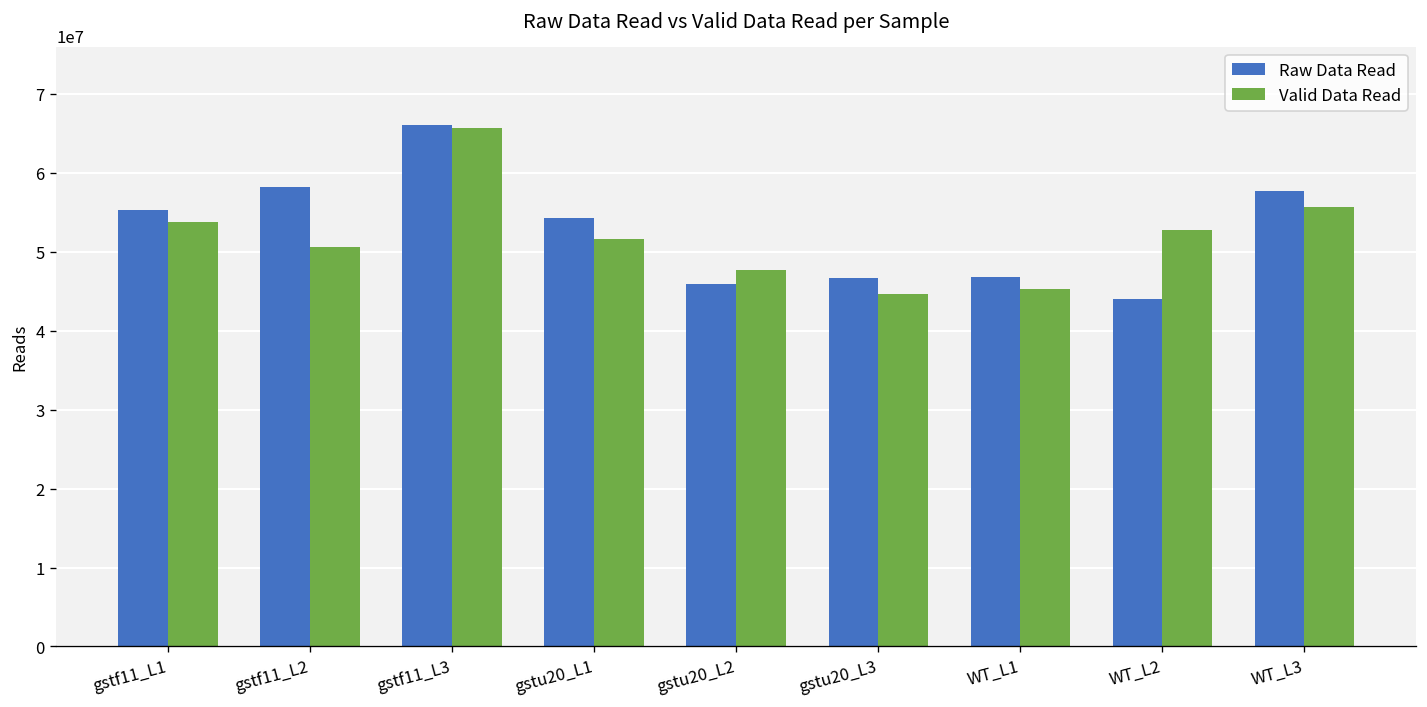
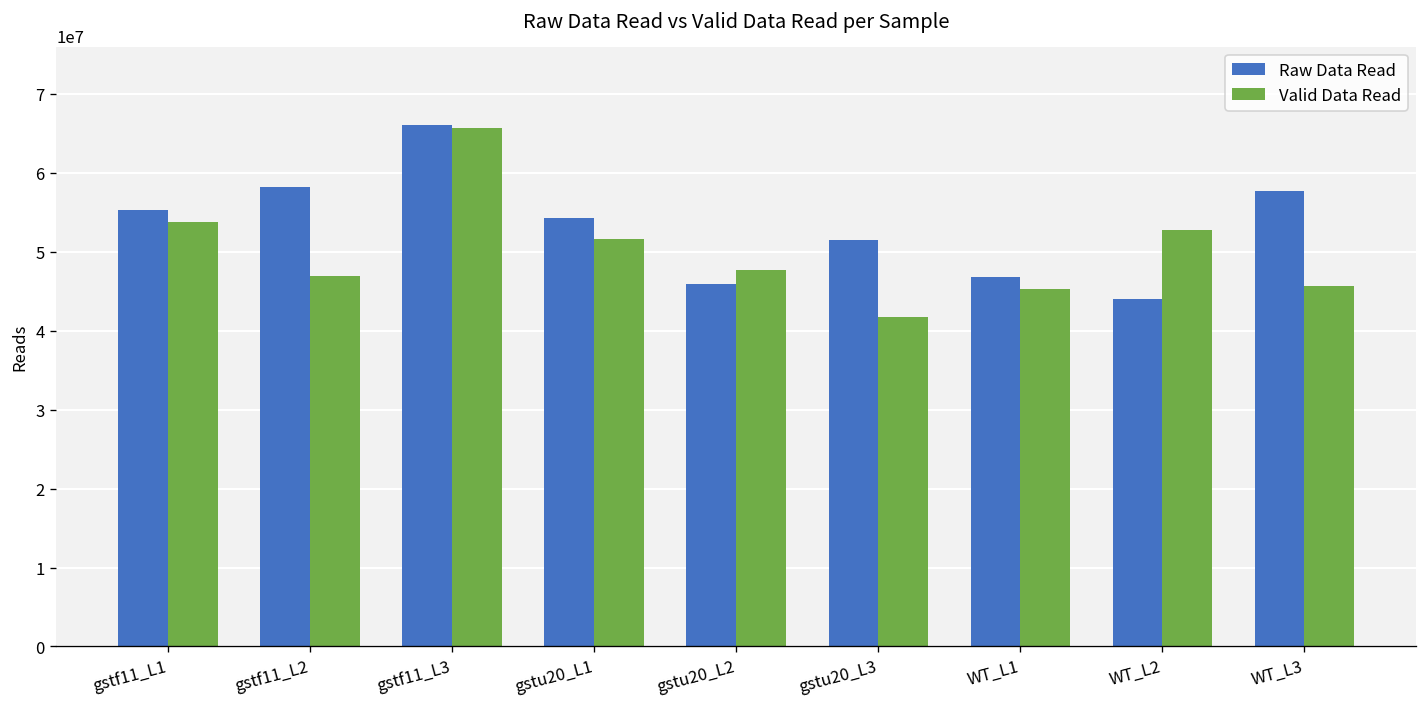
  {
    "Raw Data Read": {
      "gstf11_L1": 55000000,
      "gstf11_L2": 58000000,
      "gstf11_L3": 66000000,
      "gstu20_L1": 54000000,
      "gstu20_L2": 46000000,
-     "gstu20_L3": 47000000,
+     "gstu20_L3": 52000000,
      "WT_L1": 47000000,
      "WT_L2": 44000000,
      "WT_L3": 58000000
    },
    "Valid Data Read": {
      "gstf11_L1": 54000000,
-     "gstf11_L2": 51000000,
+     "gstf11_L2": 47000000,
      "gstf11_L3": 66000000,
      "gstu20_L1": 52000000,
      "gstu20_L2": 48000000,
-     "gstu20_L3": 45000000,
+     "gstu20_L3": 42000000,
      "WT_L1": 45000000,
      "WT_L2": 53000000,
-     "WT_L3": 56000000
+     "WT_L3": 46000000
    }
  }
